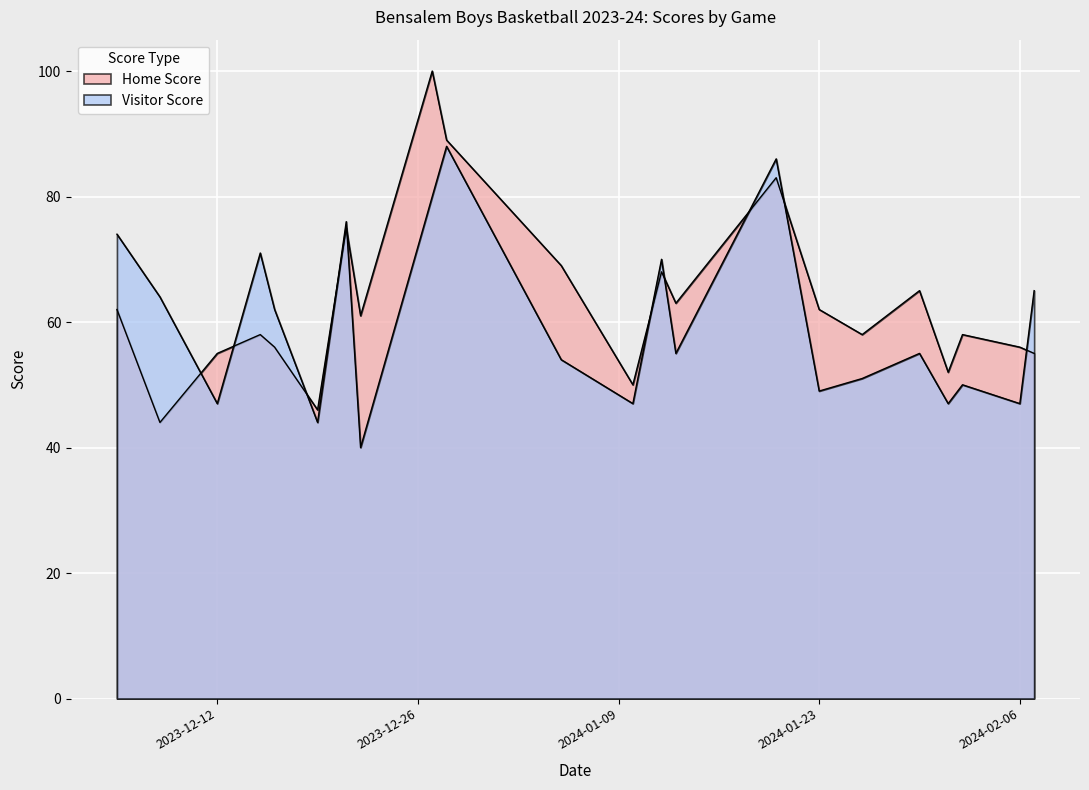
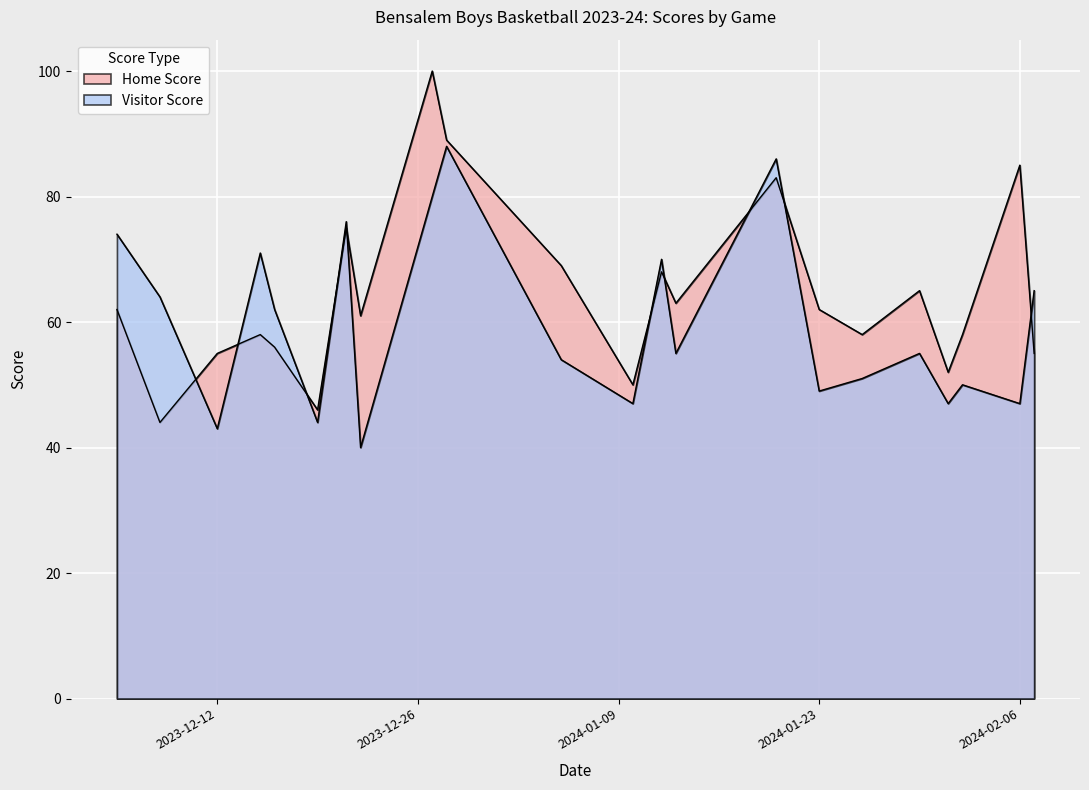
  {
    "Home Score": {
      "2023-12-12": 55,
      "2024-01-23": 62,
-     "2024-02-06": 56
+     "2024-02-06": 85
    },
    "Visitor Score": {
-     "2023-12-12": 47,
+     "2023-12-12": 43,
      "2024-01-23": 49,
      "2024-02-06": 47
    }
  }
